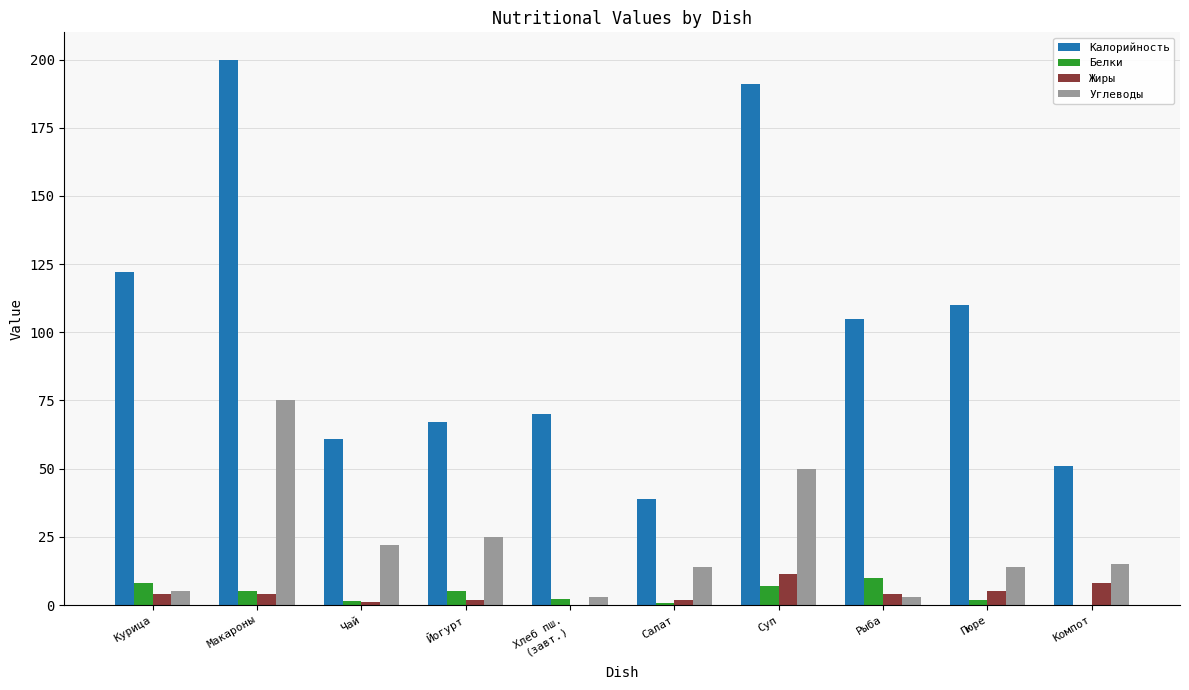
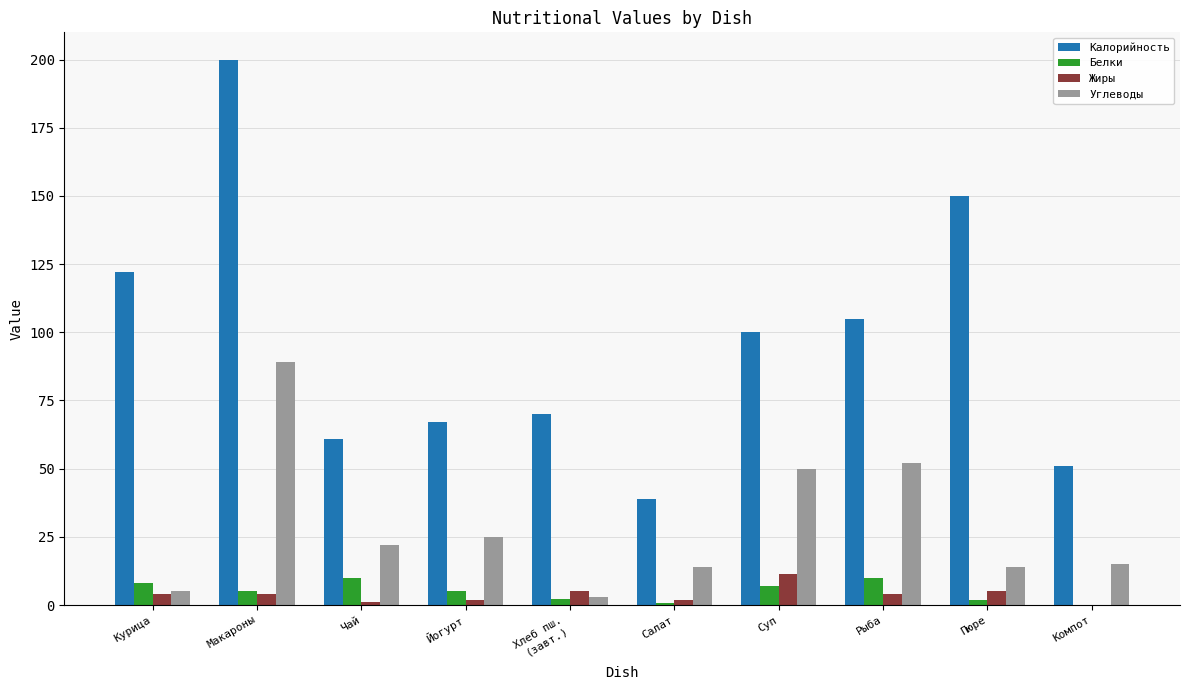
  {
    "Калорийность": {
      "Курица": 122,
      "Макароны": 200,
      "Чай": 61,
      "Йогурт": 67,
      "Хлеб пш. (завт.)": 70,
      "Салат": 39,
-     "Суп": 191,
+     "Суп": 100,
      "Рыба": 105,
-     "Пюре": 110,
+     "Пюре": 150,
      "Компот": 51
    },
    "Белки": {
      "Курица": 8,
      "Макароны": 5,
-     "Чай": 1,
+     "Чай": 10,
      "Йогурт": 5,
      "Хлеб пш. (завт.)": 2,
      "Суп": 7,
      "Рыба": 10,
      "Пюре": 2,
      "Компот": 0
    },
    "Жиры": {
      "Курица": 4,
      "Макароны": 4,
      "Чай": 1,
      "Йогурт": 2,
-     "Хлеб пш. (завт.)": 0,
+     "Хлеб пш. (завт.)": 5,
      "Салат": 2,
      "Суп": 11,
      "Рыба": 4,
      "Пюре": 5,
-     "Компот": 8
+     "Компот": 0
    },
    "Углеводы": {
      "Курица": 5,
-     "Макароны": 75,
+     "Макароны": 89,
      "Чай": 22,
      "Йогурт": 25,
      "Хлеб пш. (завт.)": 3,
      "Салат": 14,
      "Суп": 50,
-     "Рыба": 3,
+     "Рыба": 52,
      "Пюре": 14,
      "Компот": 15
    }
  }
